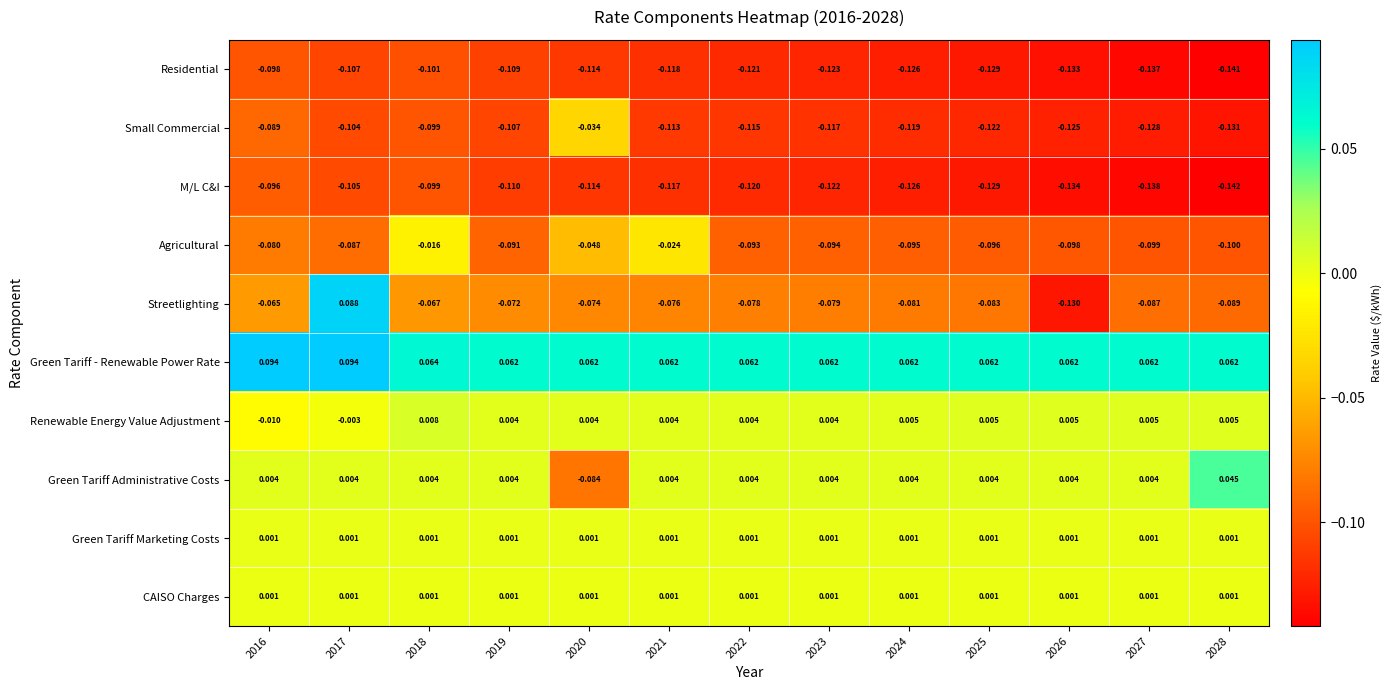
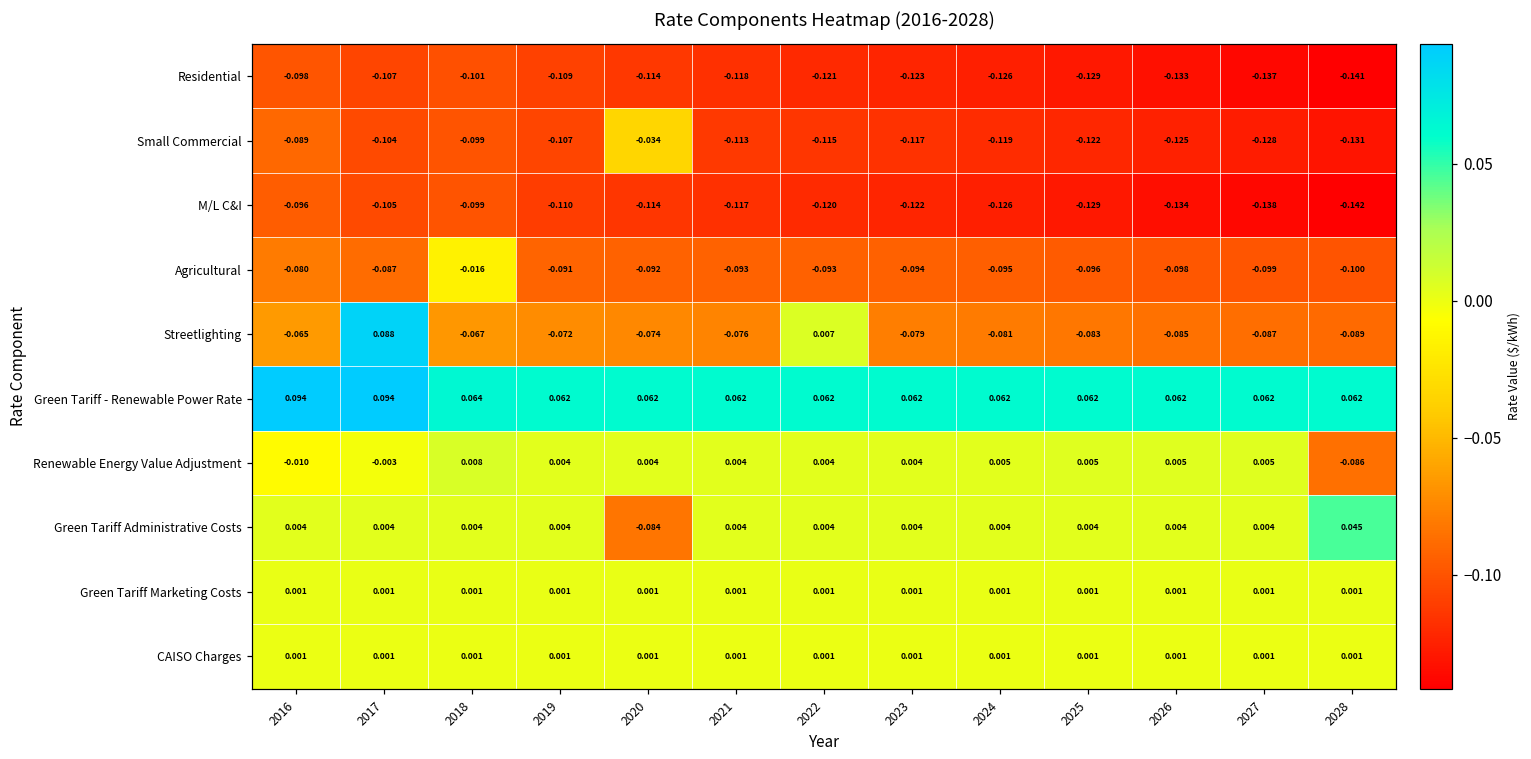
  {
    "Residential": {
      "2016": -0.098,
      "2017": -0.107,
      "2018": -0.101,
      "2019": -0.109,
      "2020": -0.114,
      "2021": -0.118,
      "2022": -0.121,
      "2023": -0.123,
      "2024": -0.126,
      "2025": -0.129,
      "2026": -0.133,
      "2027": -0.137,
      "2028": -0.141
    },
    "Small Commercial": {
      "2016": -0.089,
      "2017": -0.104,
      "2018": -0.099,
      "2019": -0.107,
      "2020": -0.034,
      "2021": -0.113,
      "2022": -0.115,
      "2023": -0.117,
      "2024": -0.119,
      "2025": -0.122,
      "2026": -0.125,
      "2027": -0.128,
      "2028": -0.131
    },
    "M/L C&I": {
      "2016": -0.096,
      "2017": -0.105,
      "2018": -0.099,
      "2019": -0.110,
      "2020": -0.114,
      "2021": -0.117,
      "2022": -0.120,
      "2023": -0.122,
      "2024": -0.126,
      "2025": -0.129,
      "2026": -0.134,
      "2027": -0.138,
      "2028": -0.142
    },
    "Agricultural": {
      "2016": -0.080,
      "2017": -0.087,
      "2018": -0.016,
      "2019": -0.091,
-     "2020": -0.048,
-     "2021": -0.024,
+     "2020": -0.092,
+     "2021": -0.093,
      "2022": -0.093,
      "2023": -0.094,
      "2024": -0.095,
      "2025": -0.096,
      "2026": -0.098,
      "2027": -0.099,
      "2028": -0.100
    },
    "Streetlighting": {
      "2016": -0.065,
      "2017": 0.088,
      "2018": -0.067,
      "2019": -0.072,
      "2020": -0.074,
      "2021": -0.076,
-     "2022": -0.078,
+     "2022": 0.007,
      "2023": -0.079,
      "2024": -0.081,
      "2025": -0.083,
-     "2026": -0.130,
+     "2026": -0.085,
      "2027": -0.087,
      "2028": -0.089
    },
    "Green Tariff - Renewable Power Rate": {
      "2016": 0.094,
      "2017": 0.094,
      "2018": 0.064,
      "2019": 0.062,
      "2020": 0.062,
      "2021": 0.062,
      "2022": 0.062,
      "2023": 0.062,
      "2024": 0.062,
      "2025": 0.062,
      "2026": 0.062,
      "2027": 0.062,
      "2028": 0.062
    },
    "Renewable Energy Value Adjustment": {
      "2016": -0.010,
      "2017": -0.003,
      "2018": 0.008,
      "2019": 0.004,
      "2020": 0.004,
      "2021": 0.004,
      "2022": 0.004,
      "2023": 0.004,
      "2024": 0.005,
      "2025": 0.005,
      "2026": 0.005,
      "2027": 0.005,
-     "2028": 0.005
+     "2028": -0.086
    },
    "Green Tariff Administrative Costs": {
      "2016": 0.004,
      "2017": 0.004,
      "2018": 0.004,
      "2019": 0.004,
      "2020": -0.084,
      "2021": 0.004,
      "2022": 0.004,
      "2023": 0.004,
      "2024": 0.004,
      "2025": 0.004,
      "2026": 0.004,
      "2027": 0.004,
      "2028": 0.045
    },
    "Green Tariff Marketing Costs": {
      "2016": 0.001,
      "2017": 0.001,
      "2018": 0.001,
      "2019": 0.001,
      "2020": 0.001,
      "2021": 0.001,
      "2022": 0.001,
      "2023": 0.001,
      "2024": 0.001,
      "2025": 0.001,
      "2026": 0.001,
      "2027": 0.001,
      "2028": 0.001
    },
    "CAISO Charges": {
      "2016": 0.001,
      "2017": 0.001,
      "2018": 0.001,
      "2019": 0.001,
      "2020": 0.001,
      "2021": 0.001,
      "2022": 0.001,
      "2023": 0.001,
      "2024": 0.001,
      "2025": 0.001,
      "2026": 0.001,
      "2027": 0.001,
      "2028": 0.001
    }
  }
